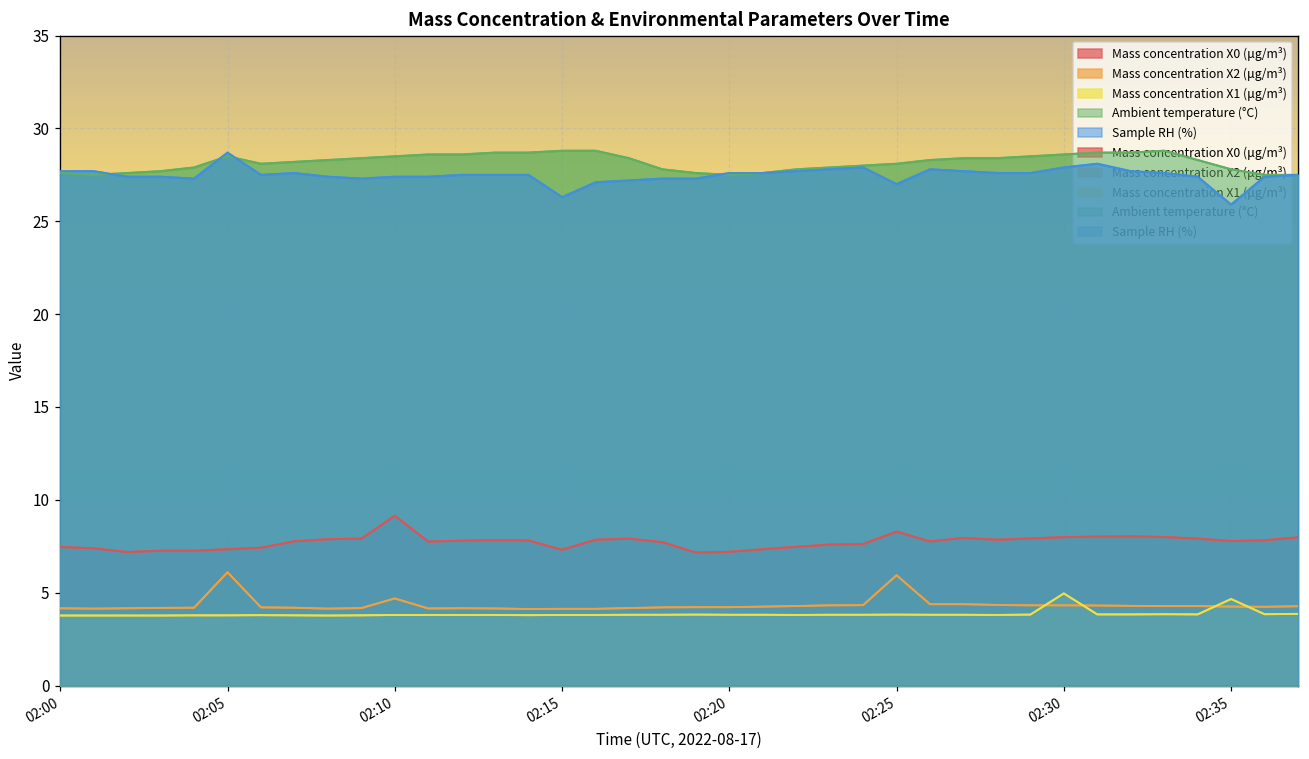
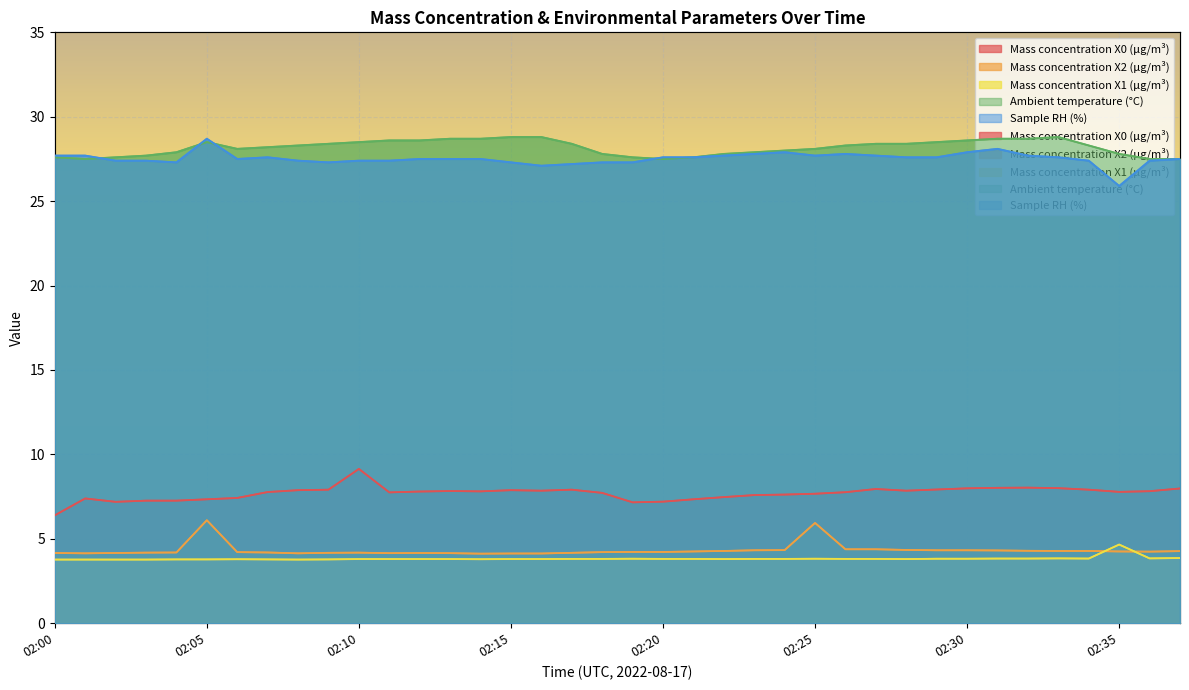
  {
    "Mass concentration X0 (μg/m³)": {
-     "02:00": 7.5,
+     "02:00": 6.4,
      "02:05": 7.3,
      "02:10": 9.1,
-     "02:15": 7.3,
+     "02:15": 7.9,
      "02:20": 7.2,
-     "02:25": 8.3,
+     "02:25": 7.7,
      "02:30": 8.0,
      "02:35": 7.8
    },
    "Mass concentration X2 (μg/m³)": {
      "02:00": 4.2,
      "02:05": 6.1,
-     "02:10": 4.7,
+     "02:10": 4.2,
      "02:15": 4.1,
      "02:20": 4.2,
      "02:25": 5.9,
      "02:30": 4.3,
      "02:35": 4.3
    },
    "Mass concentration X1 (μg/m³)": {
      "02:00": 3.8,
      "02:05": 3.8,
      "02:10": 3.8,
      "02:15": 3.8,
      "02:20": 3.8,
      "02:25": 3.8,
-     "02:30": 5.0,
+     "02:30": 3.8,
      "02:35": 4.7
    },
    "Ambient temperature (°C)": {
      "02:05": 28.5,
      "02:10": 28.5,
      "02:15": 28.8,
      "02:25": 28.1,
      "02:30": 28.6
    },
    "Sample RH (%)": {
      "02:05": 28.7,
      "02:10": 27.4,
-     "02:15": 26.3,
-     "02:25": 27.0,
+     "02:15": 27.3,
+     "02:25": 27.7,
      "02:30": 27.9
    }
  }
